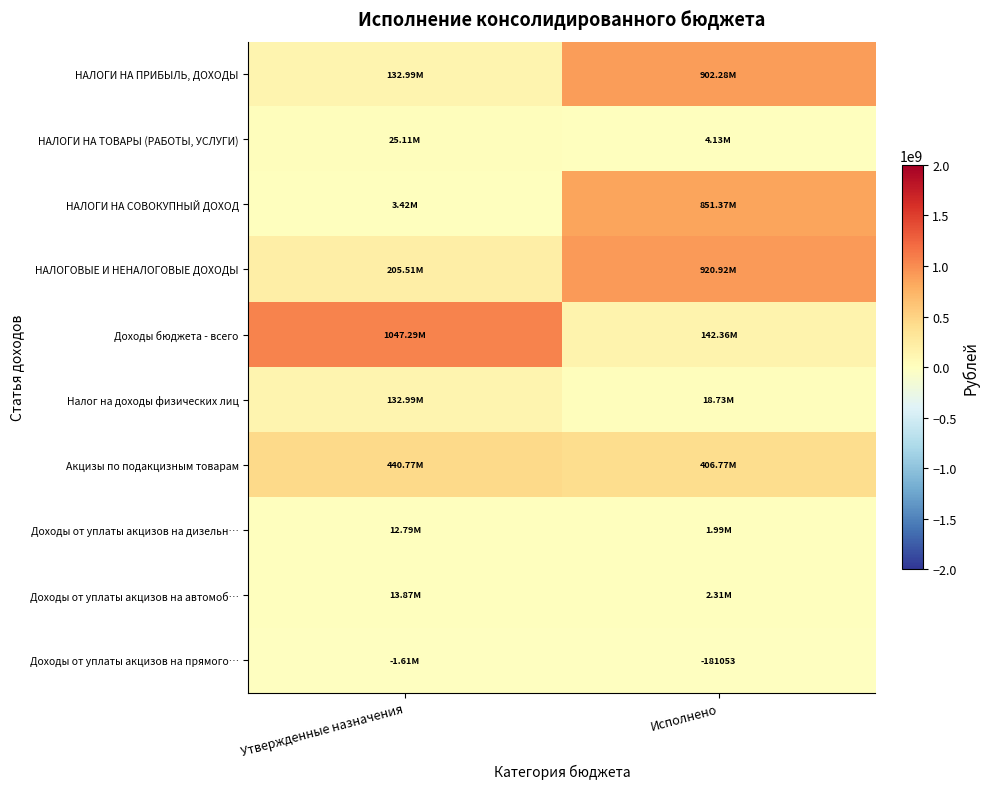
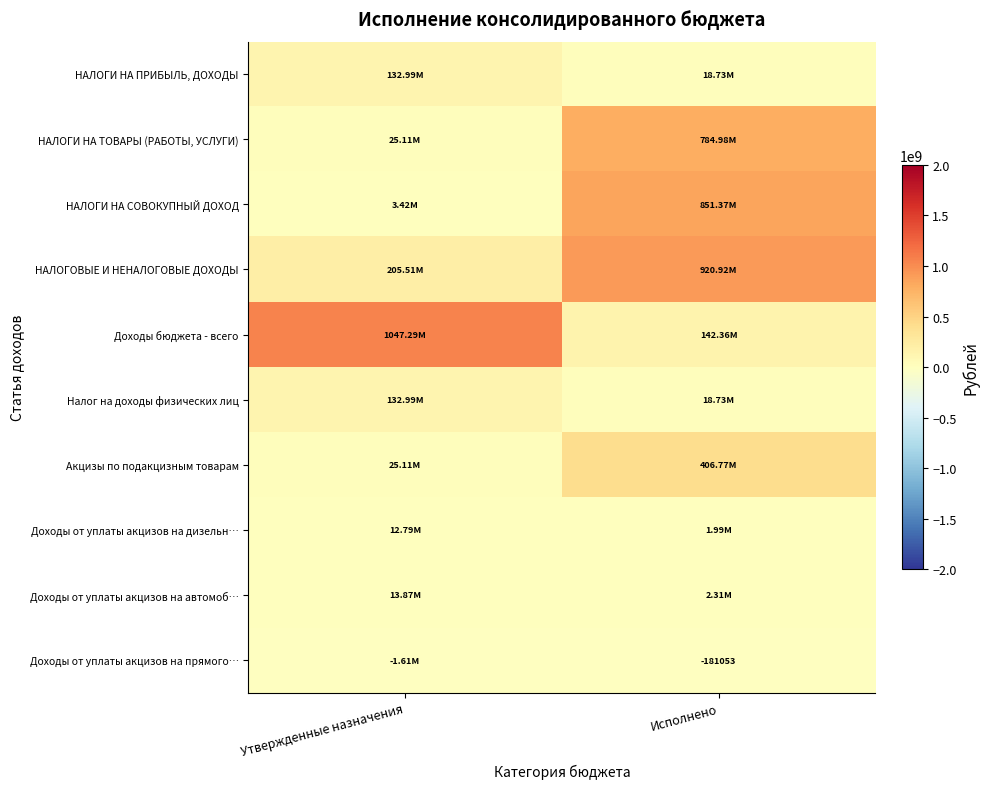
  {
    "НАЛОГИ НА ПРИБЫЛЬ, ДОХОДЫ": {
      "Утвержденные назначения": "132.99M",
-     "Исполнено": "902.28M"
+     "Исполнено": "18.73M"
    },
    "НАЛОГИ НА ТОВАРЫ (РАБОТЫ, УСЛУГИ)": {
      "Утвержденные назначения": "25.11M",
-     "Исполнено": "4.13M"
+     "Исполнено": "784.98M"
    },
    "НАЛОГИ НА СОВОКУПНЫЙ ДОХОД": {
      "Утвержденные назначения": "3.42M",
      "Исполнено": "851.37M"
    },
    "НАЛОГОВЫЕ И НЕНАЛОГОВЫЕ ДОХОДЫ": {
      "Утвержденные назначения": "205.51M",
      "Исполнено": "920.92M"
    },
    "Доходы бюджета - всего": {
      "Утвержденные назначения": "1047.29M",
      "Исполнено": "142.36M"
    },
    "Налог на доходы физических лиц": {
      "Утвержденные назначения": "132.99M",
      "Исполнено": "18.73M"
    },
    "Акцизы по подакцизным товарам": {
-     "Утвержденные назначения": "440.77M",
+     "Утвержденные назначения": "25.11M",
      "Исполнено": "406.77M"
    },
    "Доходы от уплаты акцизов на дизельн…": {
      "Утвержденные назначения": "12.79M",
      "Исполнено": "1.99M"
    },
    "Доходы от уплаты акцизов на автомоб…": {
      "Утвержденные назначения": "13.87M",
      "Исполнено": "2.31M"
    },
    "Доходы от уплаты акцизов на прямого…": {
      "Утвержденные назначения": "-1.61M",
      "Исполнено": "-181053"
    }
  }
